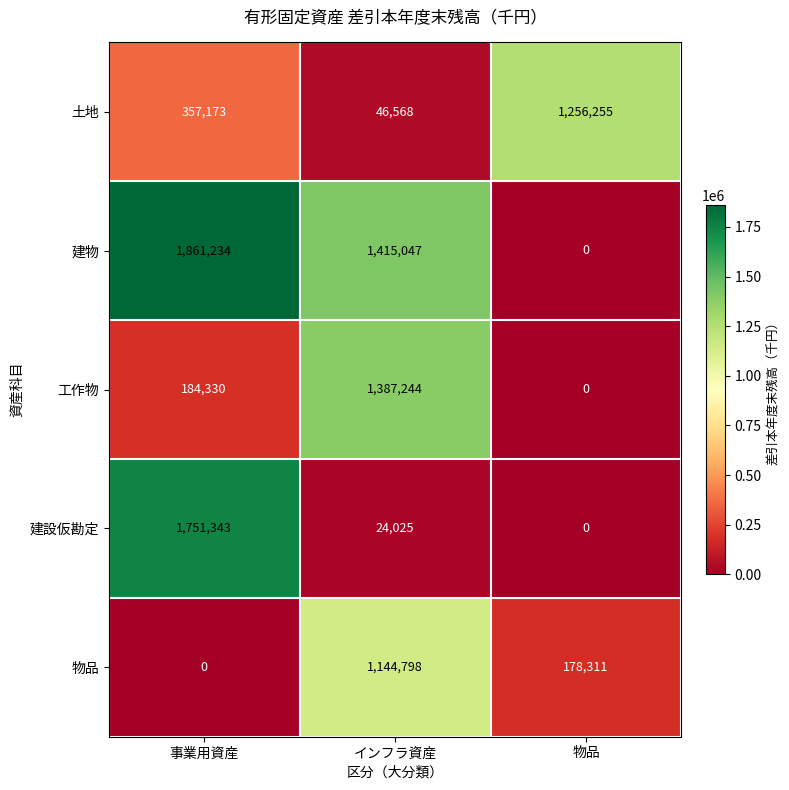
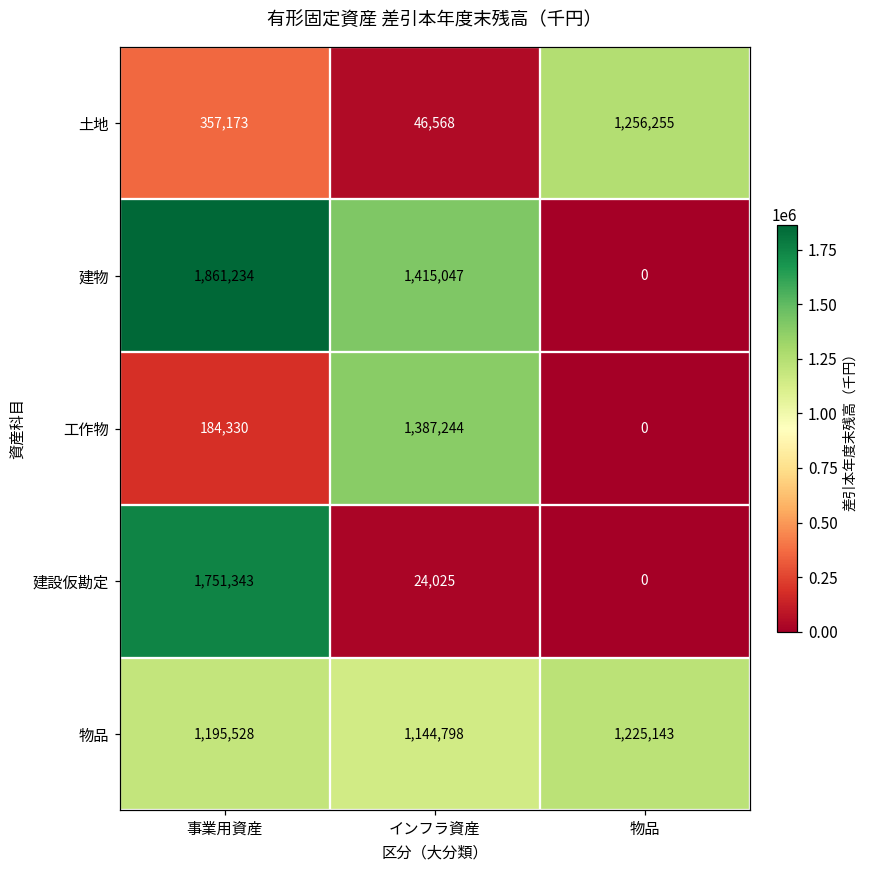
  {
    "土地": {
      "事業用資産": "357,173",
      "インフラ資産": "46,568",
      "物品": "1,256,255"
    },
    "建物": {
      "事業用資産": "1,861,234",
      "インフラ資産": "1,415,047",
      "物品": "0"
    },
    "工作物": {
      "事業用資産": "184,330",
      "インフラ資産": "1,387,244",
      "物品": "0"
    },
    "建設仮勘定": {
      "事業用資産": "1,751,343",
      "インフラ資産": "24,025",
      "物品": "0"
    },
    "物品": {
-     "事業用資産": "0",
+     "事業用資産": "1,195,528",
      "インフラ資産": "1,144,798",
-     "物品": "178,311"
+     "物品": "1,225,143"
    }
  }
